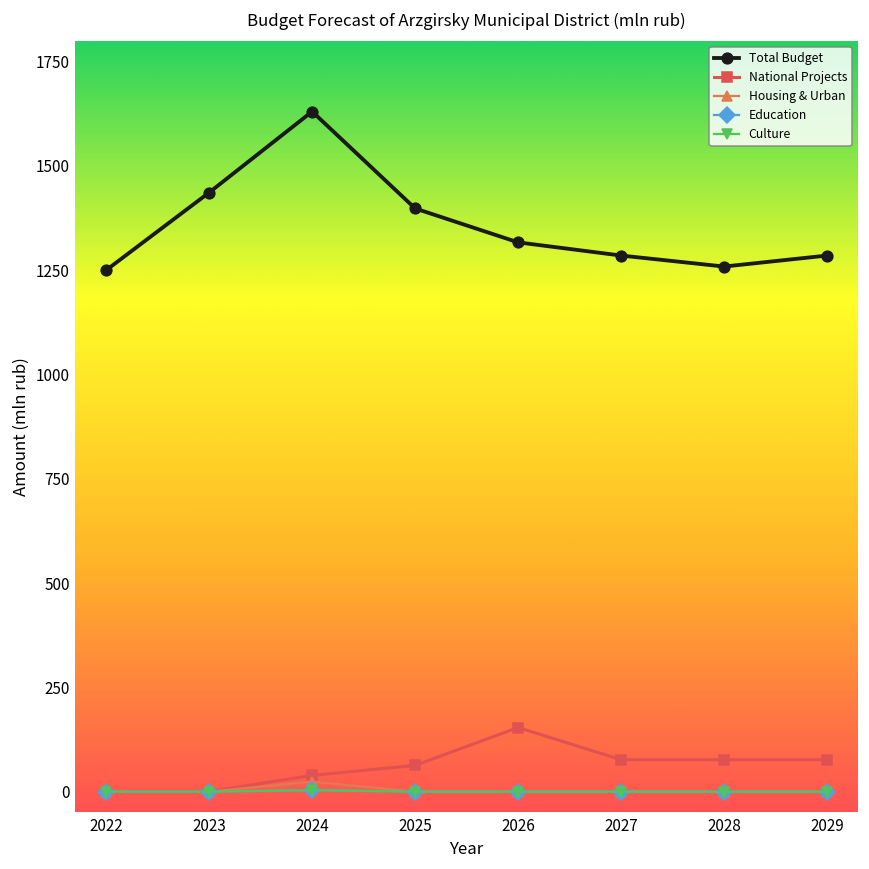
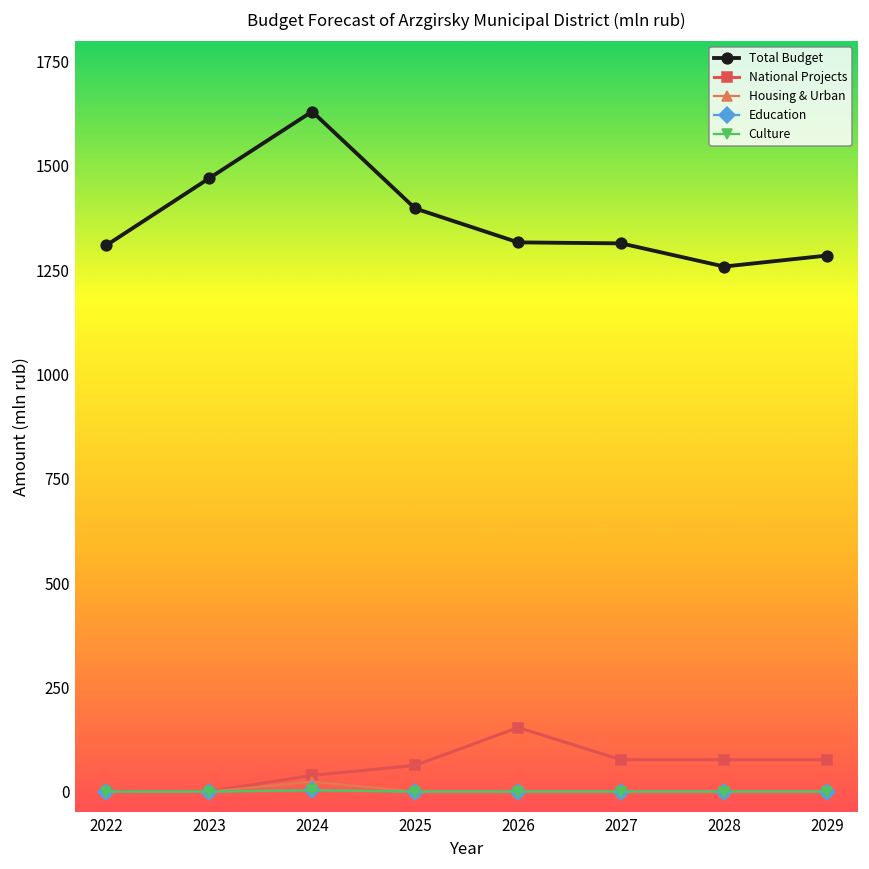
  {
    "Total Budget": {
-     "2022": 1250,
-     "2023": 1440,
+     "2022": 1310,
+     "2023": 1470,
      "2024": 1630,
      "2025": 1400,
      "2026": 1320,
-     "2027": 1290,
+     "2027": 1310,
      "2028": 1260,
      "2029": 1290
    },
    "Culture": {
      "2024": 0
    }
  }
